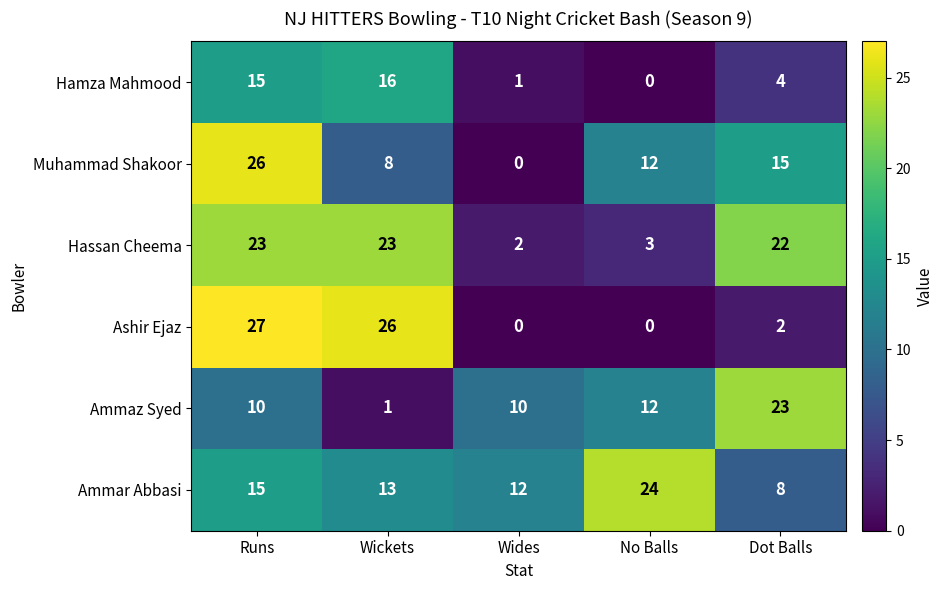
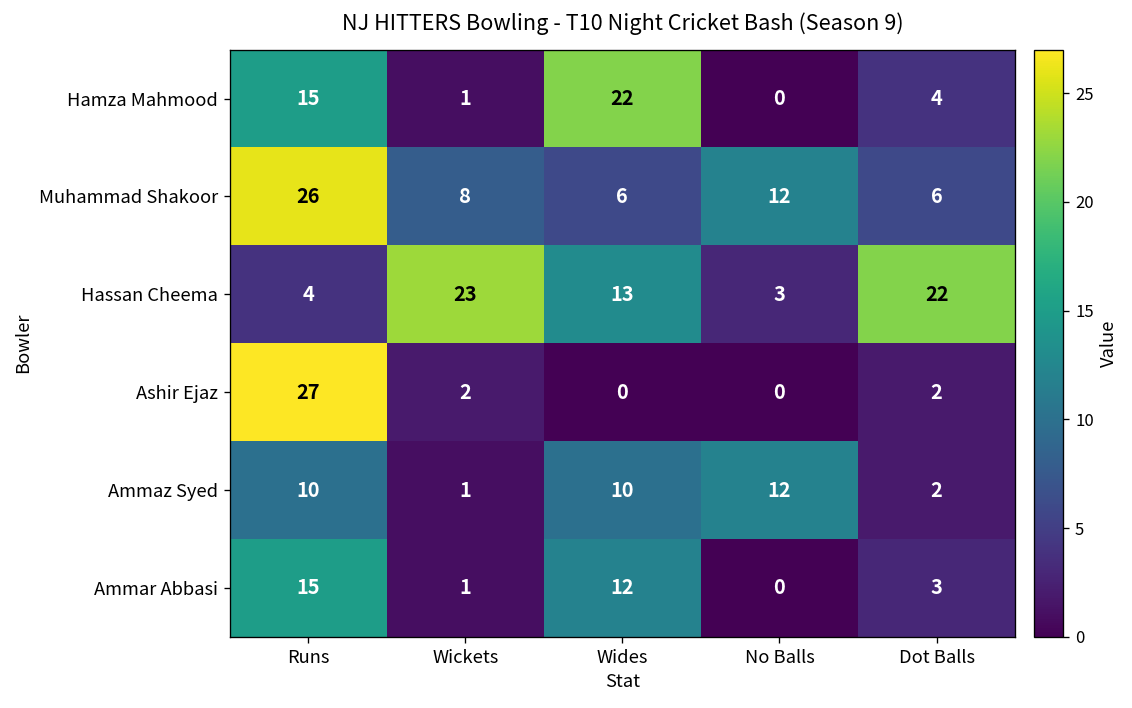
  {
    "Hamza Mahmood": {
      "Runs": 15,
-     "Wickets": 16,
-     "Wides": 1,
+     "Wickets": 1,
+     "Wides": 22,
      "No Balls": 0,
      "Dot Balls": 4
    },
    "Muhammad Shakoor": {
      "Runs": 26,
      "Wickets": 8,
-     "Wides": 0,
+     "Wides": 6,
      "No Balls": 12,
-     "Dot Balls": 15
+     "Dot Balls": 6
    },
    "Hassan Cheema": {
-     "Runs": 23,
+     "Runs": 4,
      "Wickets": 23,
-     "Wides": 2,
+     "Wides": 13,
      "No Balls": 3,
      "Dot Balls": 22
    },
    "Ashir Ejaz": {
      "Runs": 27,
-     "Wickets": 26,
+     "Wickets": 2,
      "Wides": 0,
      "No Balls": 0,
      "Dot Balls": 2
    },
    "Ammaz Syed": {
      "Runs": 10,
      "Wickets": 1,
      "Wides": 10,
      "No Balls": 12,
-     "Dot Balls": 23
+     "Dot Balls": 2
    },
    "Ammar Abbasi": {
      "Runs": 15,
-     "Wickets": 13,
+     "Wickets": 1,
      "Wides": 12,
-     "No Balls": 24,
-     "Dot Balls": 8
+     "No Balls": 0,
+     "Dot Balls": 3
    }
  }
